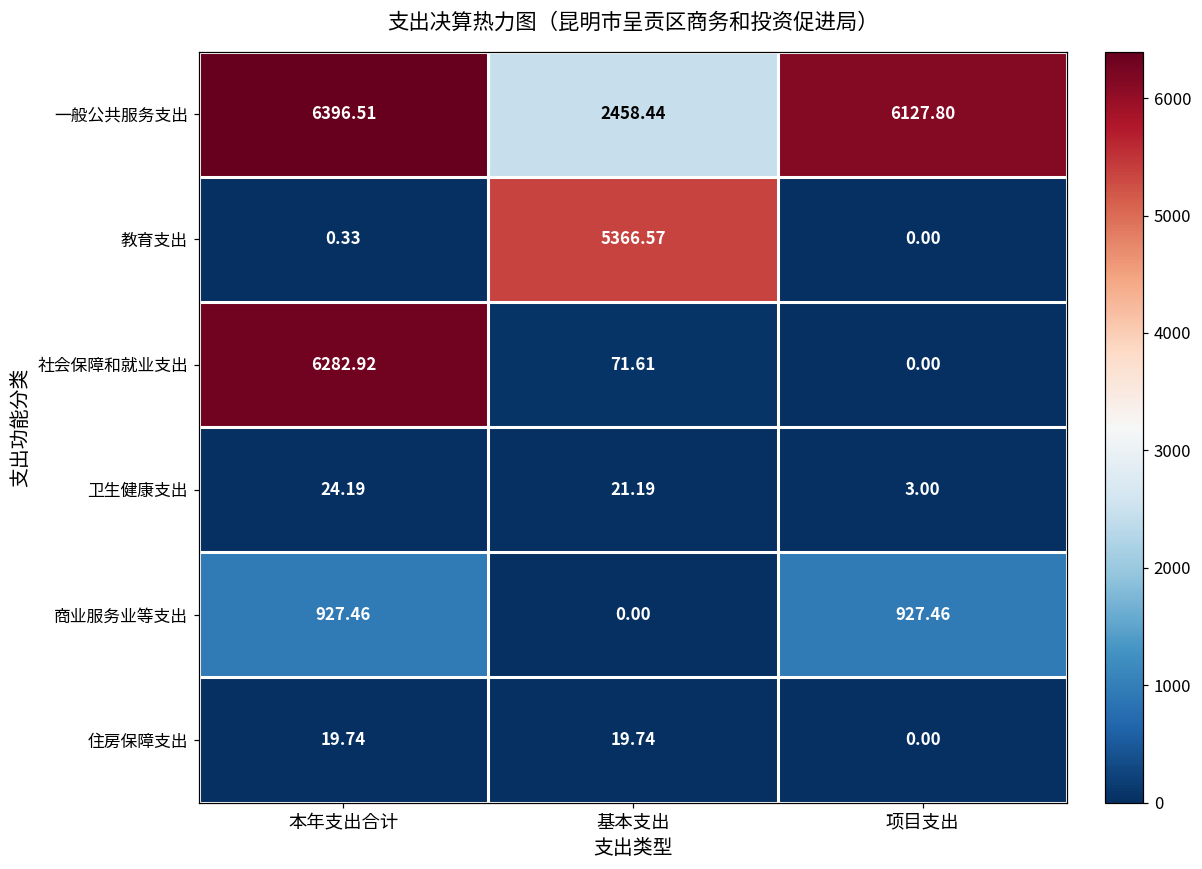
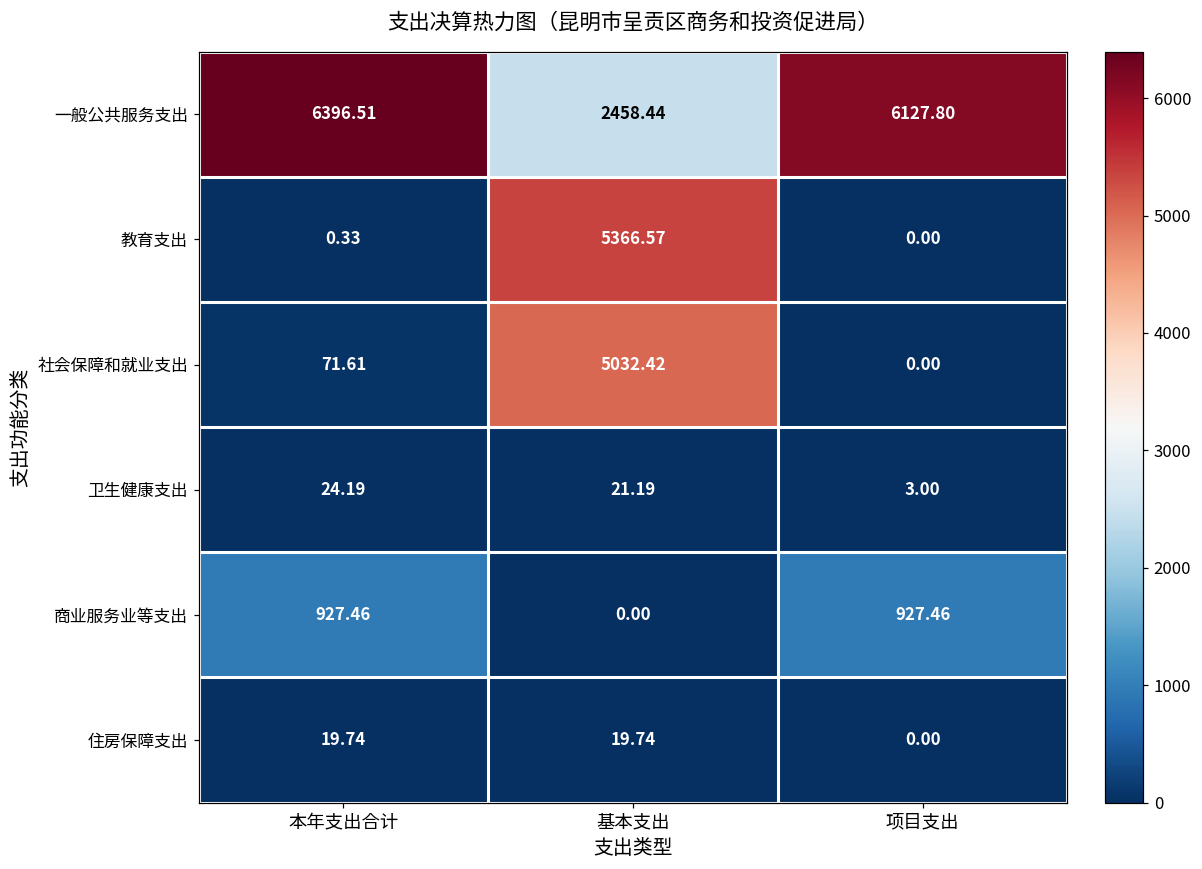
  {
    "一般公共服务支出": {
      "本年支出合计": 6396.51,
      "基本支出": 2458.44,
      "项目支出": 6127.80
    },
    "教育支出": {
      "本年支出合计": 0.33,
      "基本支出": 5366.57,
      "项目支出": 0.00
    },
    "社会保障和就业支出": {
-     "本年支出合计": 6282.92,
-     "基本支出": 71.61,
+     "本年支出合计": 71.61,
+     "基本支出": 5032.42,
      "项目支出": 0.00
    },
    "卫生健康支出": {
      "本年支出合计": 24.19,
      "基本支出": 21.19,
      "项目支出": 3.00
    },
    "商业服务业等支出": {
      "本年支出合计": 927.46,
      "基本支出": 0.00,
      "项目支出": 927.46
    },
    "住房保障支出": {
      "本年支出合计": 19.74,
      "基本支出": 19.74,
      "项目支出": 0.00
    }
  }
